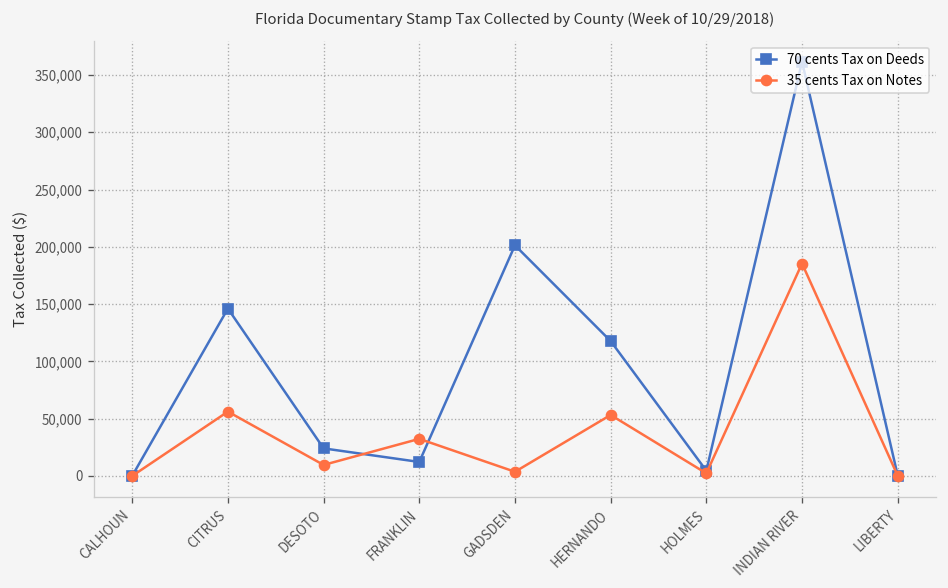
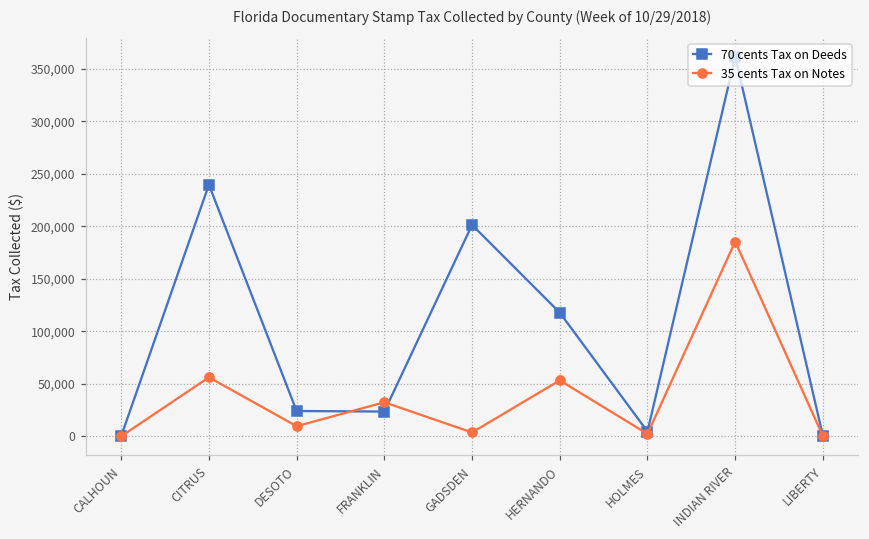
  {
    "70 cents Tax on Deeds": {
-     "CITRUS": "150,000",
+     "CITRUS": "240,000",
      "DESOTO": "20,000",
-     "FRANKLIN": "10,000",
+     "FRANKLIN": "20,000",
      "GADSDEN": "200,000",
      "HERNANDO": "120,000"
    },
    "35 cents Tax on Notes": {
      "CITRUS": "60,000",
      "DESOTO": "10,000",
      "FRANKLIN": "30,000",
      "GADSDEN": "0",
      "HERNANDO": "50,000",
      "INDIAN RIVER": "190,000"
    }
  }
